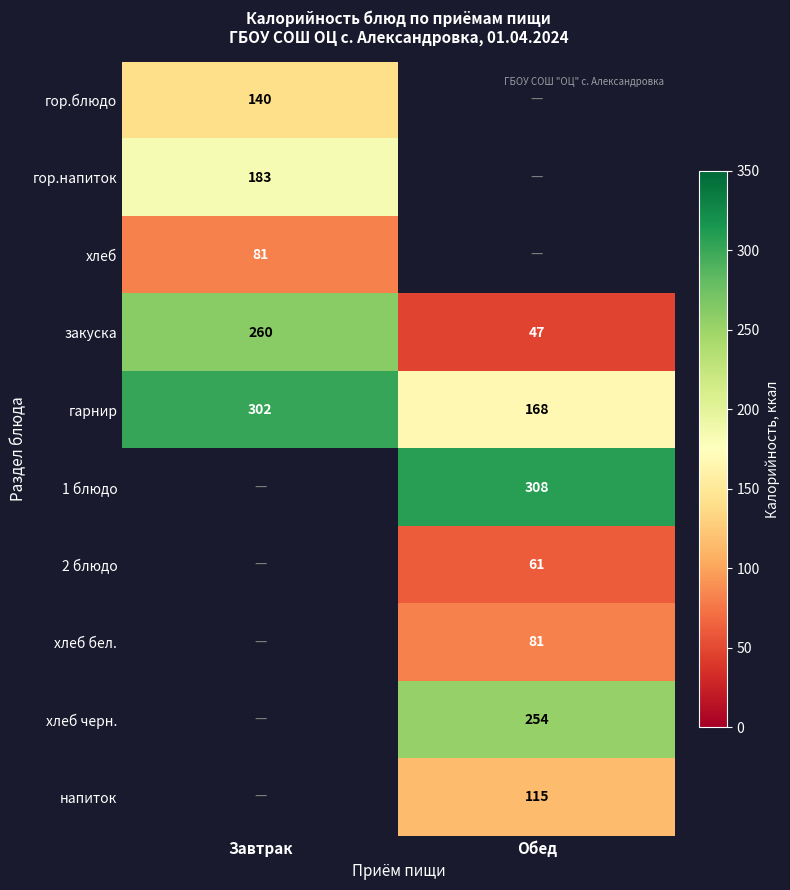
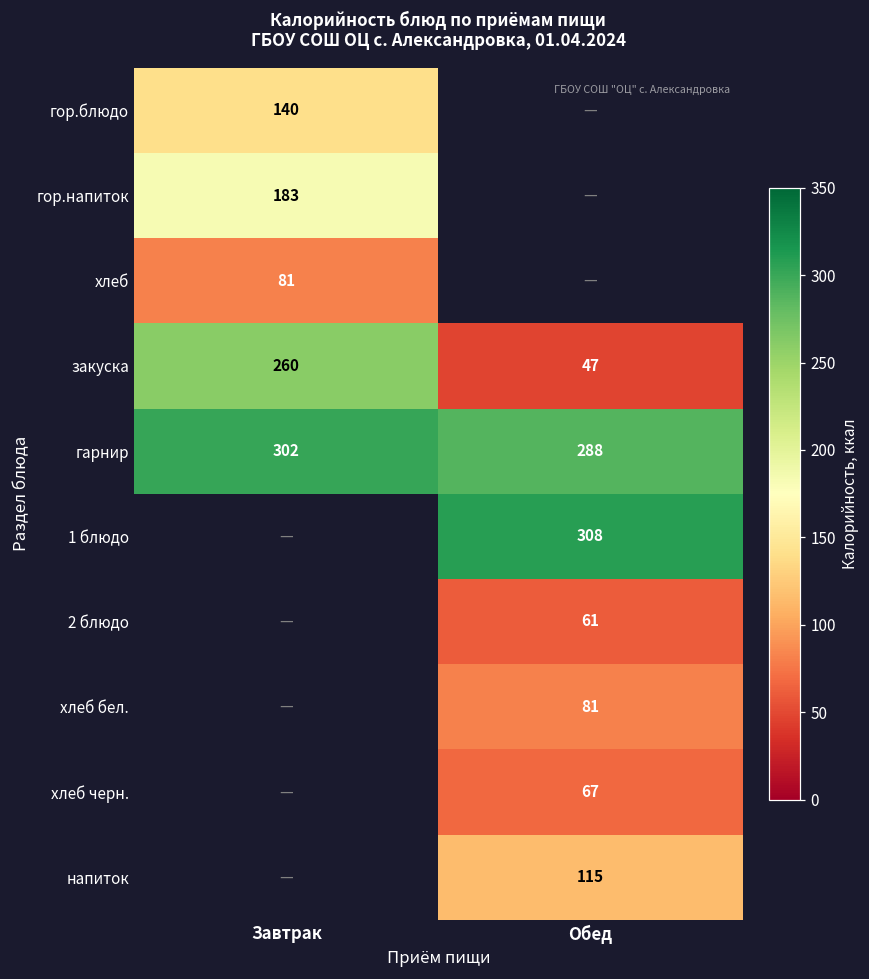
  {
    "гор.блюдо": {
      "Завтрак": 140
    },
    "гор.напиток": {
      "Завтрак": 183
    },
    "хлеб": {
      "Завтрак": 81
    },
    "закуска": {
      "Завтрак": 260,
      "Обед": 47
    },
    "гарнир": {
      "Завтрак": 302,
-     "Обед": 168
+     "Обед": 288
    },
    "1 блюдо": {
      "Обед": 308
    },
    "2 блюдо": {
      "Обед": 61
    },
    "хлеб бел.": {
      "Обед": 81
    },
    "хлеб черн.": {
-     "Обед": 254
+     "Обед": 67
    },
    "напиток": {
      "Обед": 115
    }
  }
